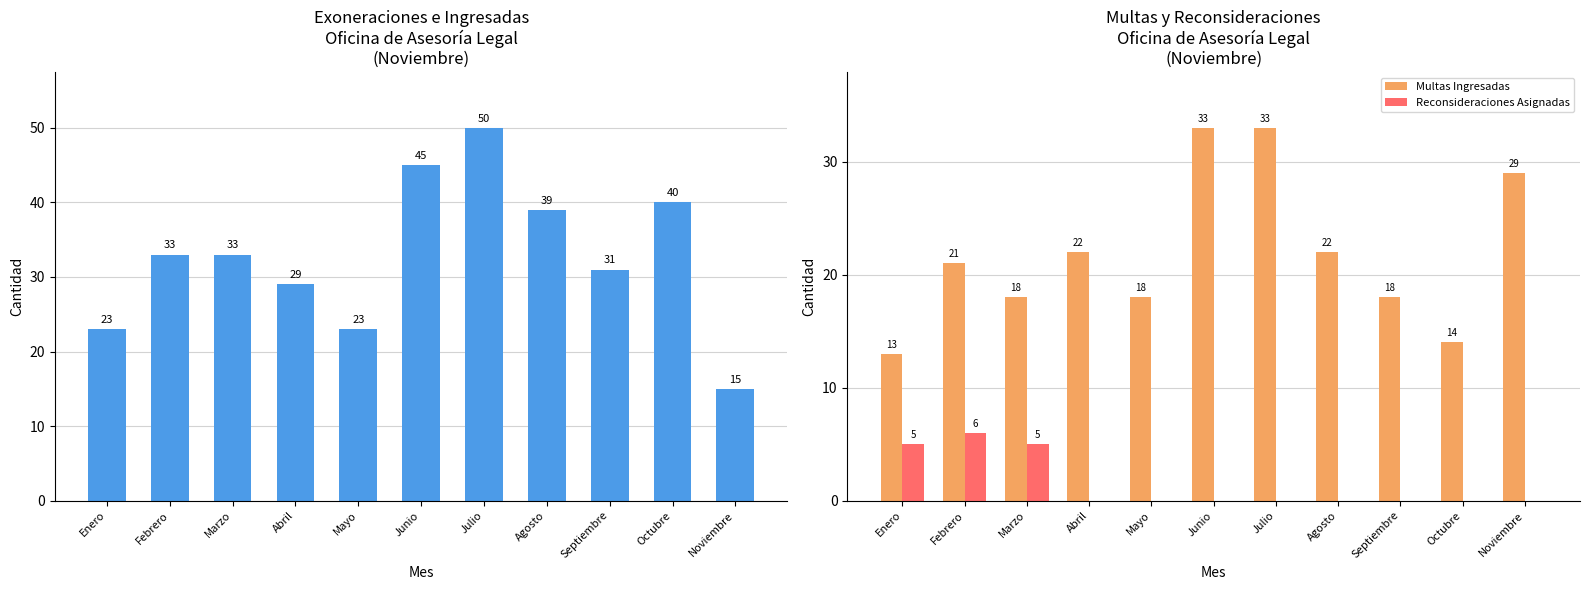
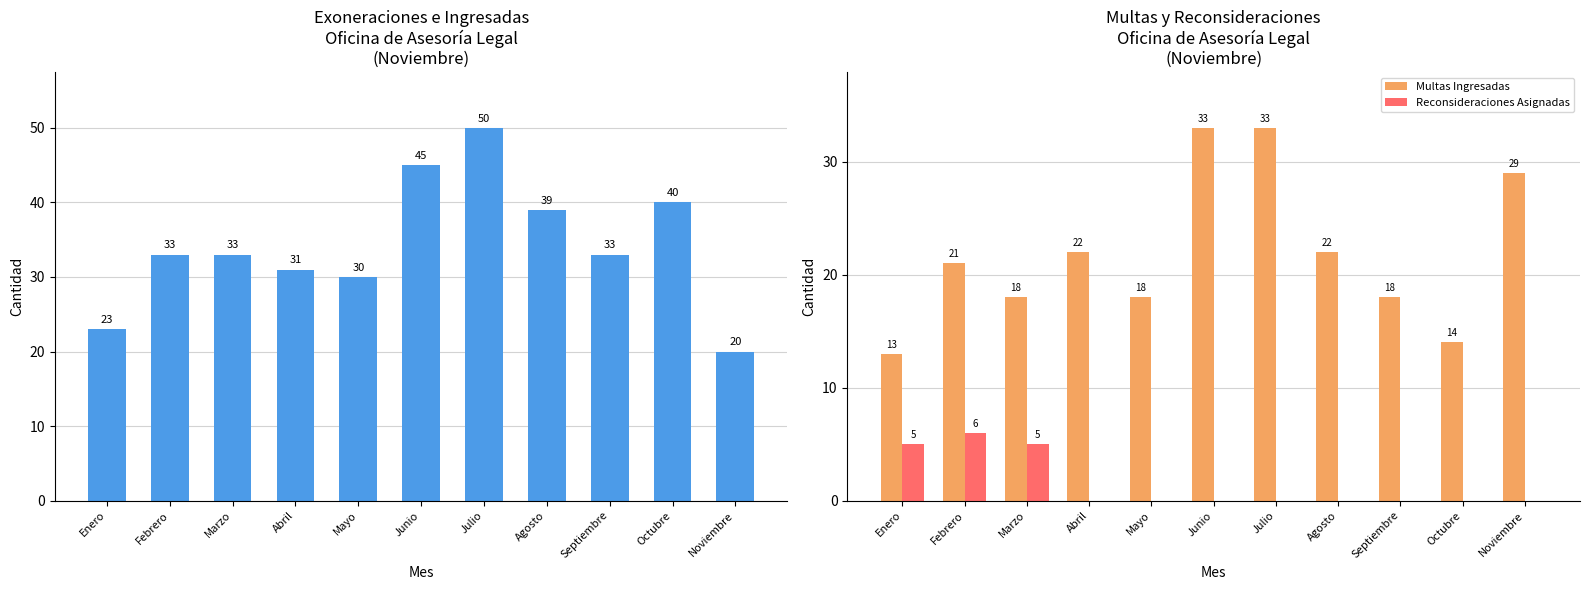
  {
    "Exoneraciones e Ingresadas Oficina de Asesoría Legal (Noviembre)": {
      "Enero": 23,
      "Febrero": 33,
      "Marzo": 33,
-     "Abril": 29,
-     "Mayo": 23,
+     "Abril": 31,
+     "Mayo": 30,
      "Junio": 45,
      "Julio": 50,
      "Agosto": 39,
-     "Septiembre": 31,
+     "Septiembre": 33,
      "Octubre": 40,
-     "Noviembre": 15
+     "Noviembre": 20
    }
  }
